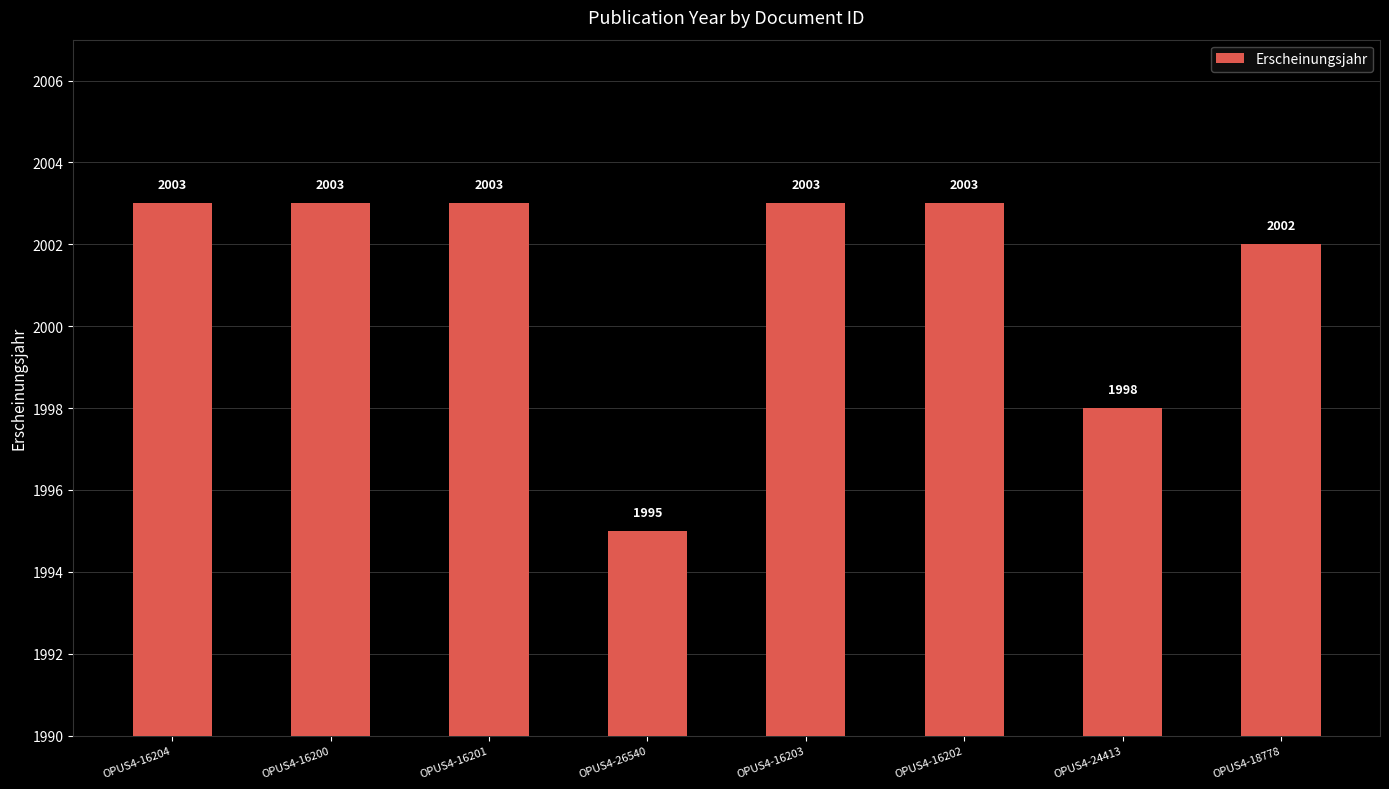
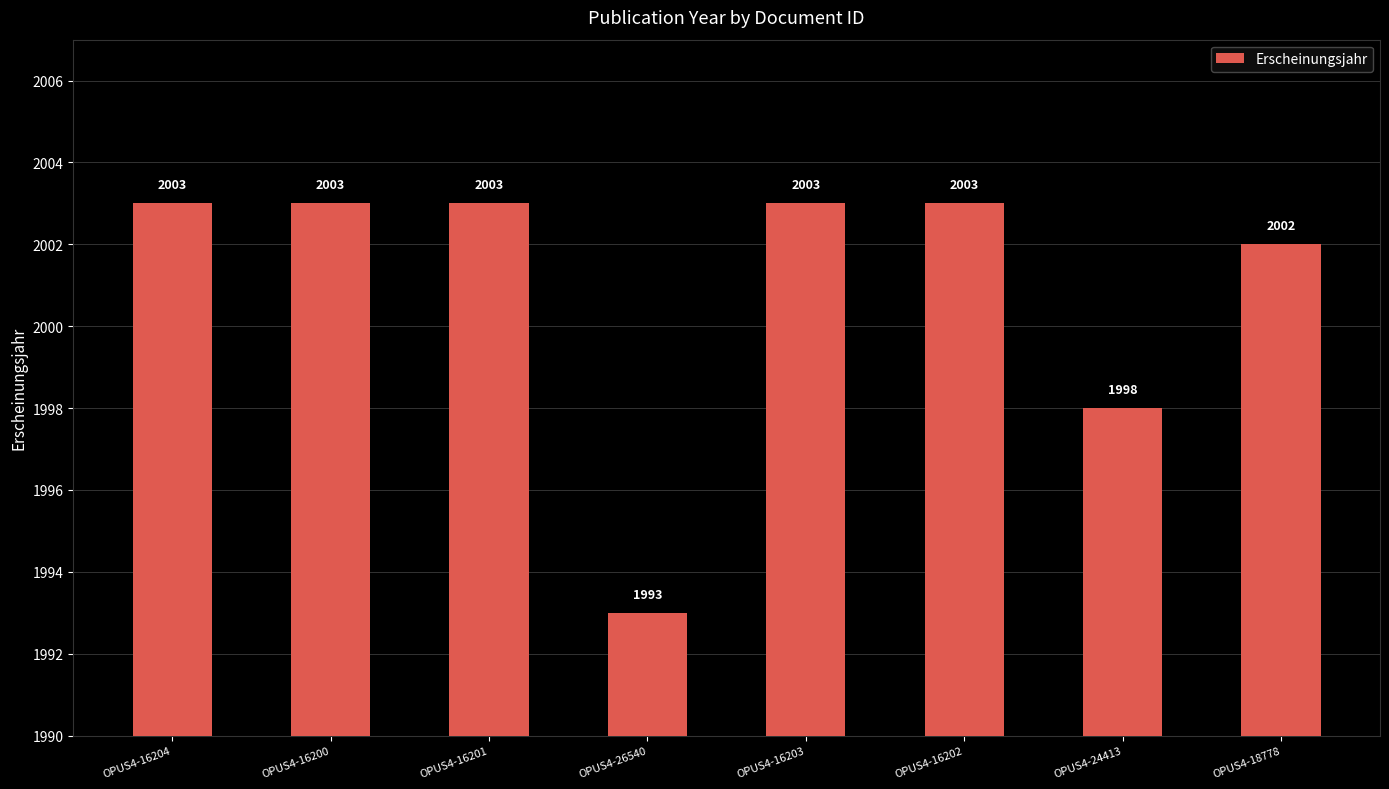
  {
    "OPUS4-16204": 2003,
    "OPUS4-16200": 2003,
    "OPUS4-16201": 2003,
-   "OPUS4-26540": 1995,
+   "OPUS4-26540": 1993,
    "OPUS4-16203": 2003,
    "OPUS4-16202": 2003,
    "OPUS4-24413": 1998,
    "OPUS4-18778": 2002
  }
